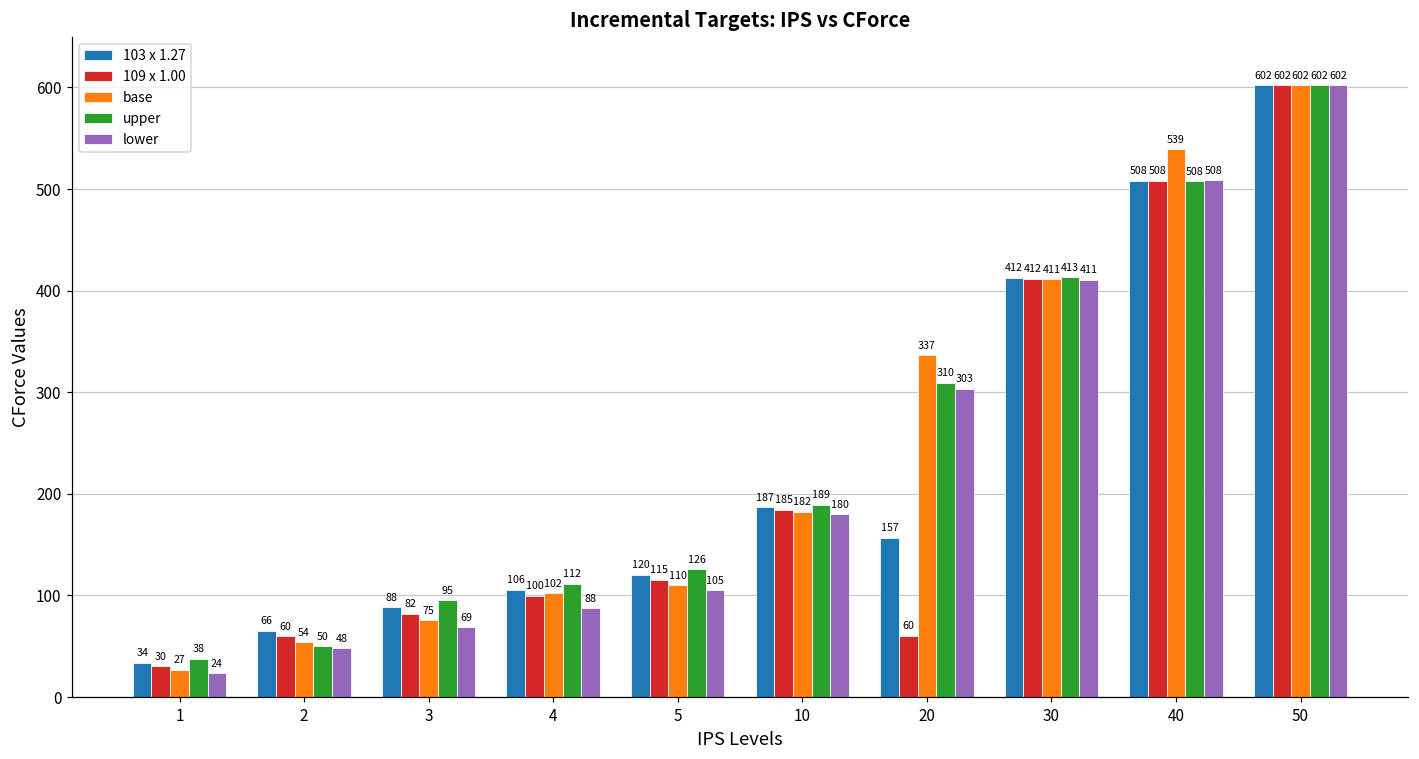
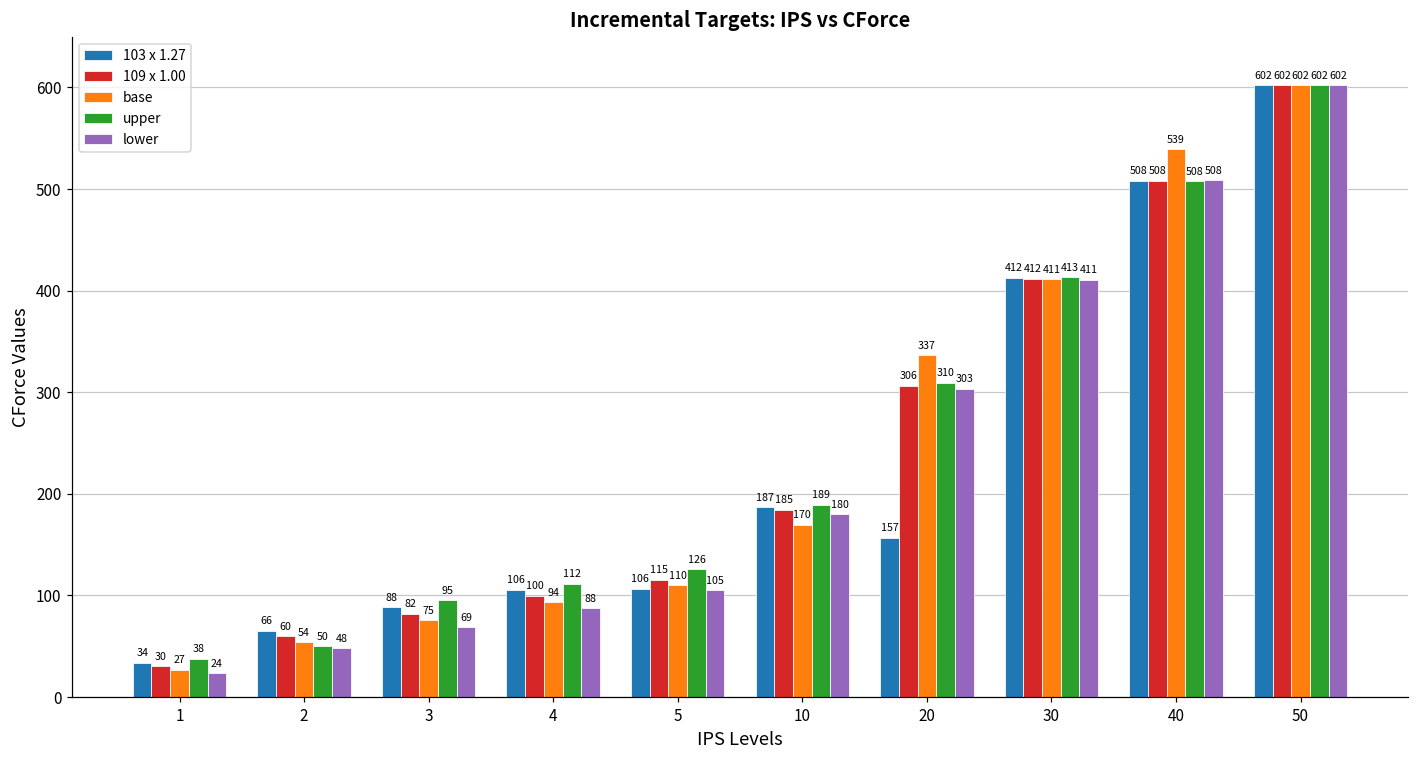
  {
    "103 x 1.27": {
      "1": 34,
      "2": 66,
      "3": 88,
      "4": 106,
-     "5": 120,
+     "5": 106,
      "10": 187,
      "20": 157,
      "30": 412,
      "40": 508,
      "50": 602
    },
    "109 x 1.00": {
      "1": 30,
      "2": 60,
      "3": 82,
      "4": 100,
      "5": 115,
      "10": 185,
-     "20": 60,
+     "20": 306,
      "30": 412,
      "40": 508,
      "50": 602
    },
    "base": {
      "1": 27,
      "2": 54,
      "3": 75,
-     "4": 102,
+     "4": 94,
      "5": 110,
-     "10": 182,
+     "10": 170,
      "20": 337,
      "30": 411,
      "40": 539,
      "50": 602
    },
    "upper": {
      "1": 38,
      "2": 50,
      "3": 95,
      "4": 112,
      "5": 126,
      "10": 189,
      "20": 310,
      "30": 413,
      "40": 508,
      "50": 602
    },
    "lower": {
      "1": 24,
      "2": 48,
      "3": 69,
      "4": 88,
      "5": 105,
      "10": 180,
      "20": 303,
      "30": 411,
      "40": 508,
      "50": 602
    }
  }
